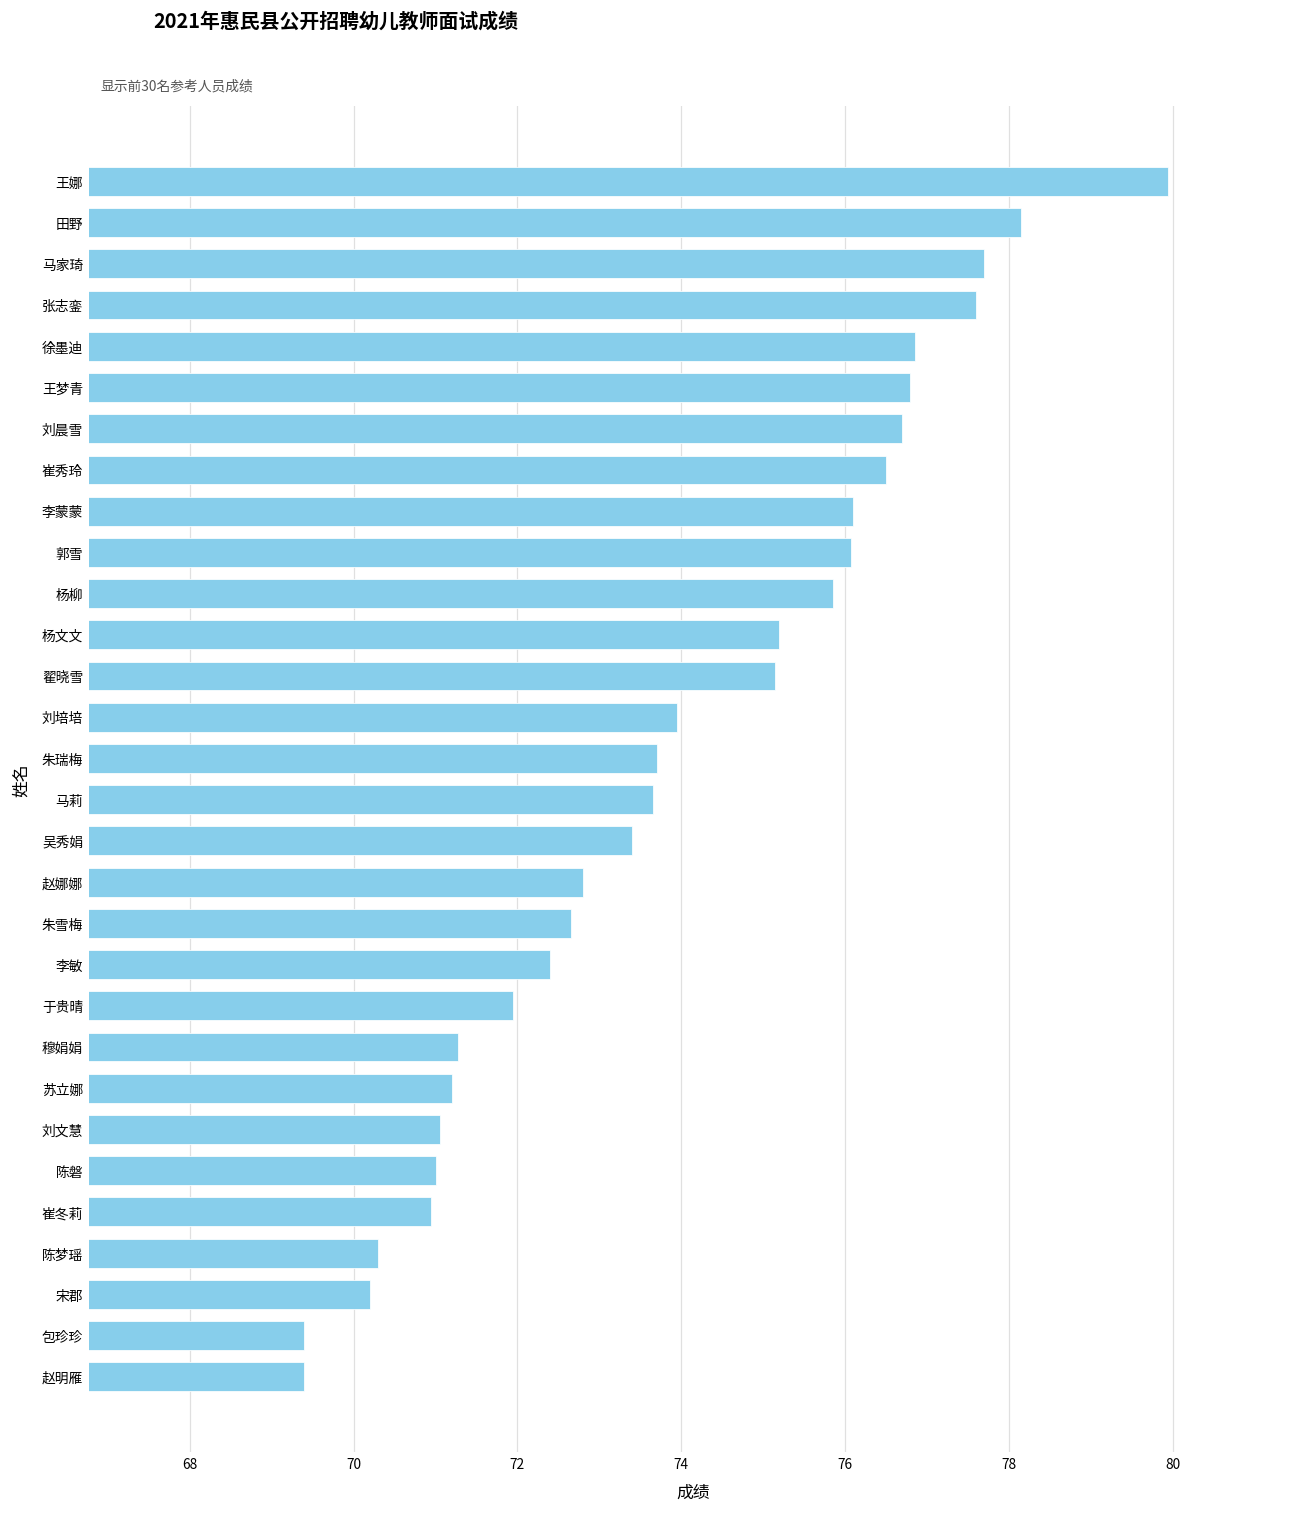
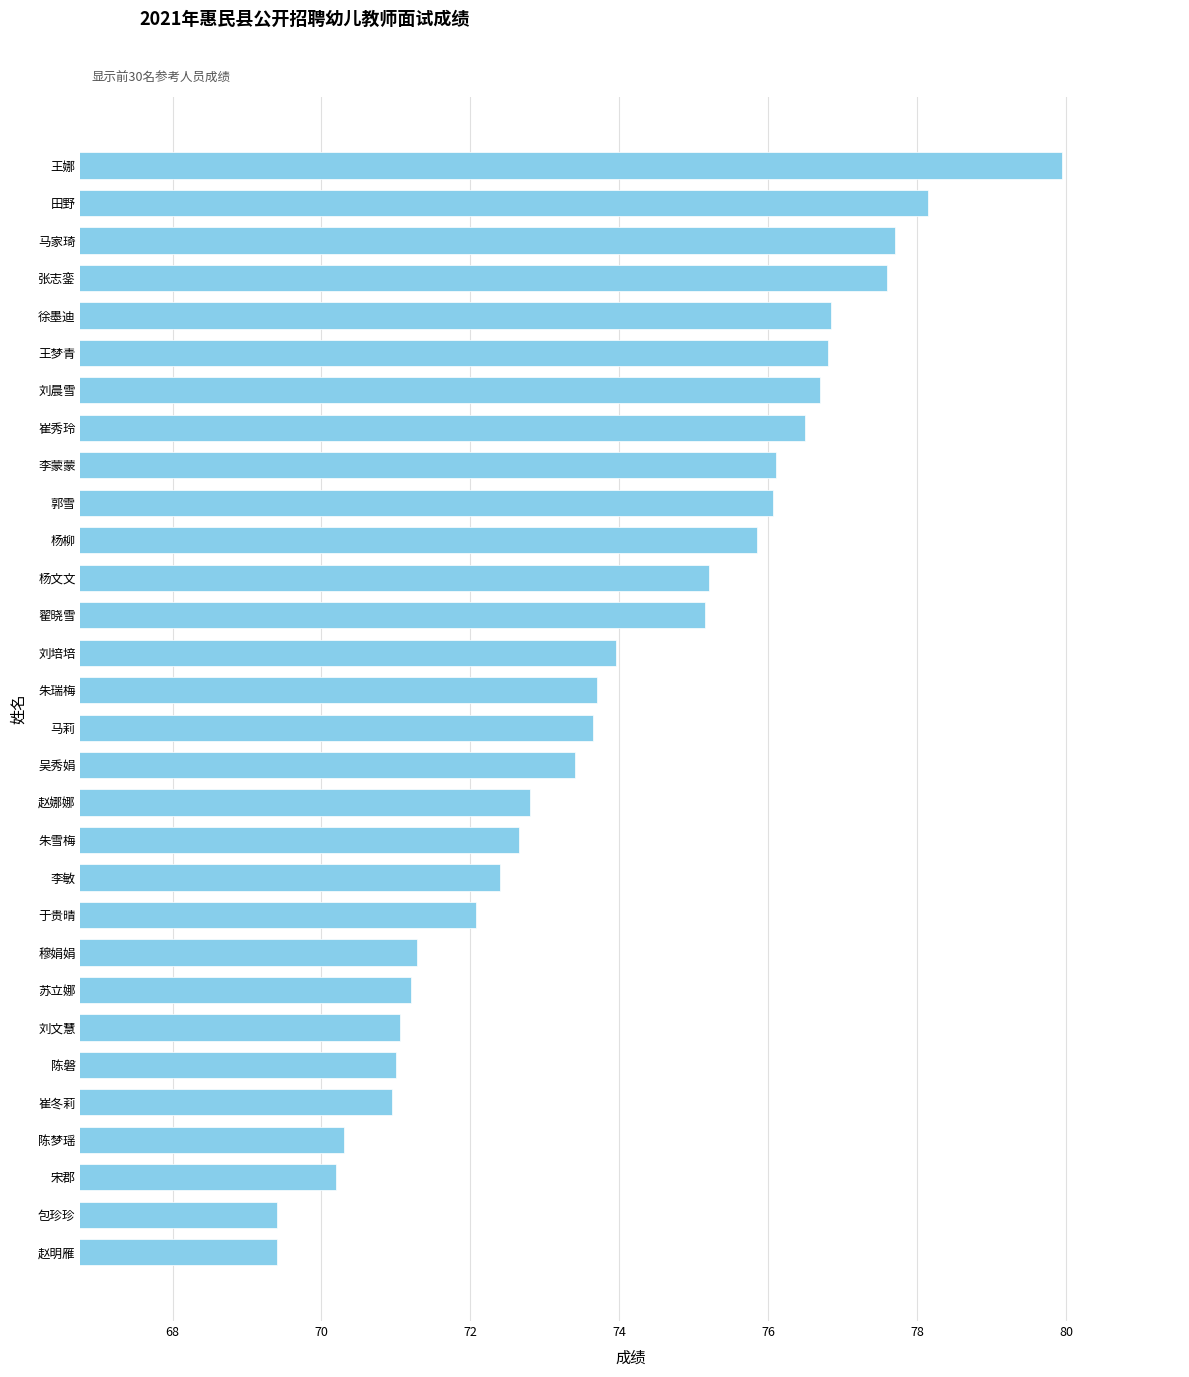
  {
    "王娜": 80.0,
    "田野": 78.2,
    "马家琦": 77.7,
    "张志銮": 77.6,
    "徐墨迪": 76.9,
    "王梦青": 76.8,
    "刘晨雪": 76.7,
    "崔秀玲": 76.5,
    "李蒙蒙": 76.1,
    "郭雪": 76.1,
    "杨柳": 75.9,
    "杨文文": 75.2,
    "翟晓雪": 75.2,
    "刘培培": 74.0,
    "朱瑞梅": 73.7,
    "马莉": 73.7,
    "吴秀娟": 73.4,
    "赵娜娜": 72.8,
    "朱雪梅": 72.7,
    "李敏": 72.4,
-   "于贵晴": 72.0,
+   "于贵晴": 72.1,
    "穆娟娟": 71.3,
    "苏立娜": 71.2,
    "刘文慧": 71.1,
    "陈磐": 71.0,
    "崔冬莉": 71.0,
    "陈梦瑶": 70.3,
    "宋郡": 70.2,
    "包珍珍": 69.4,
    "赵明雁": 69.4
  }
